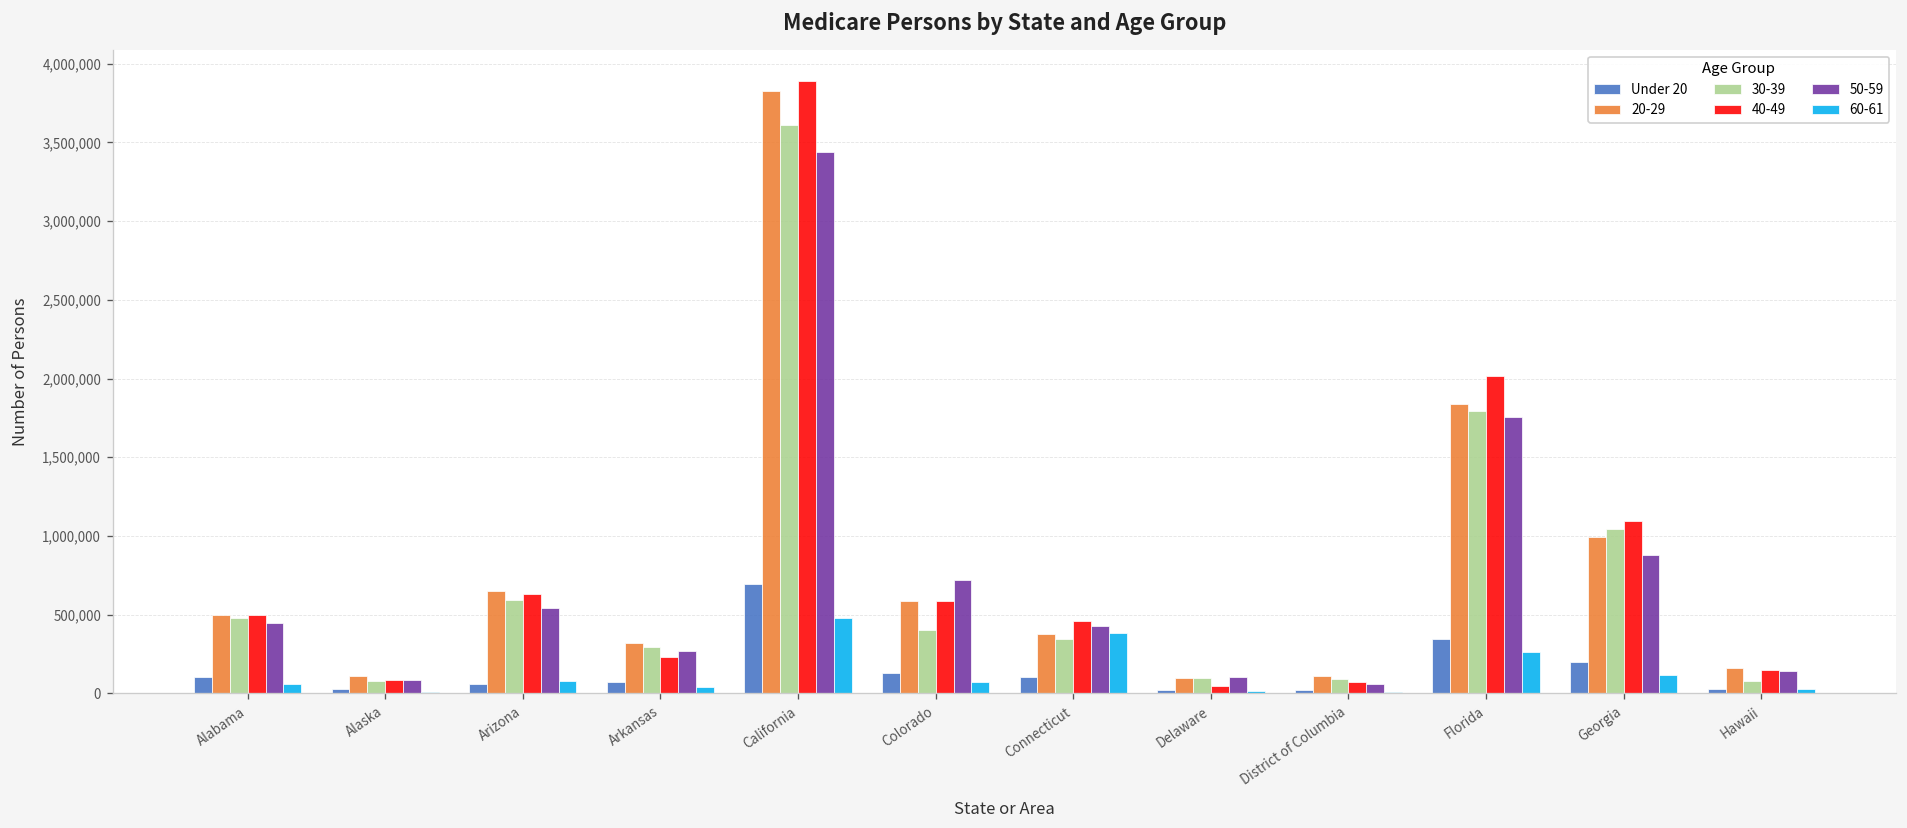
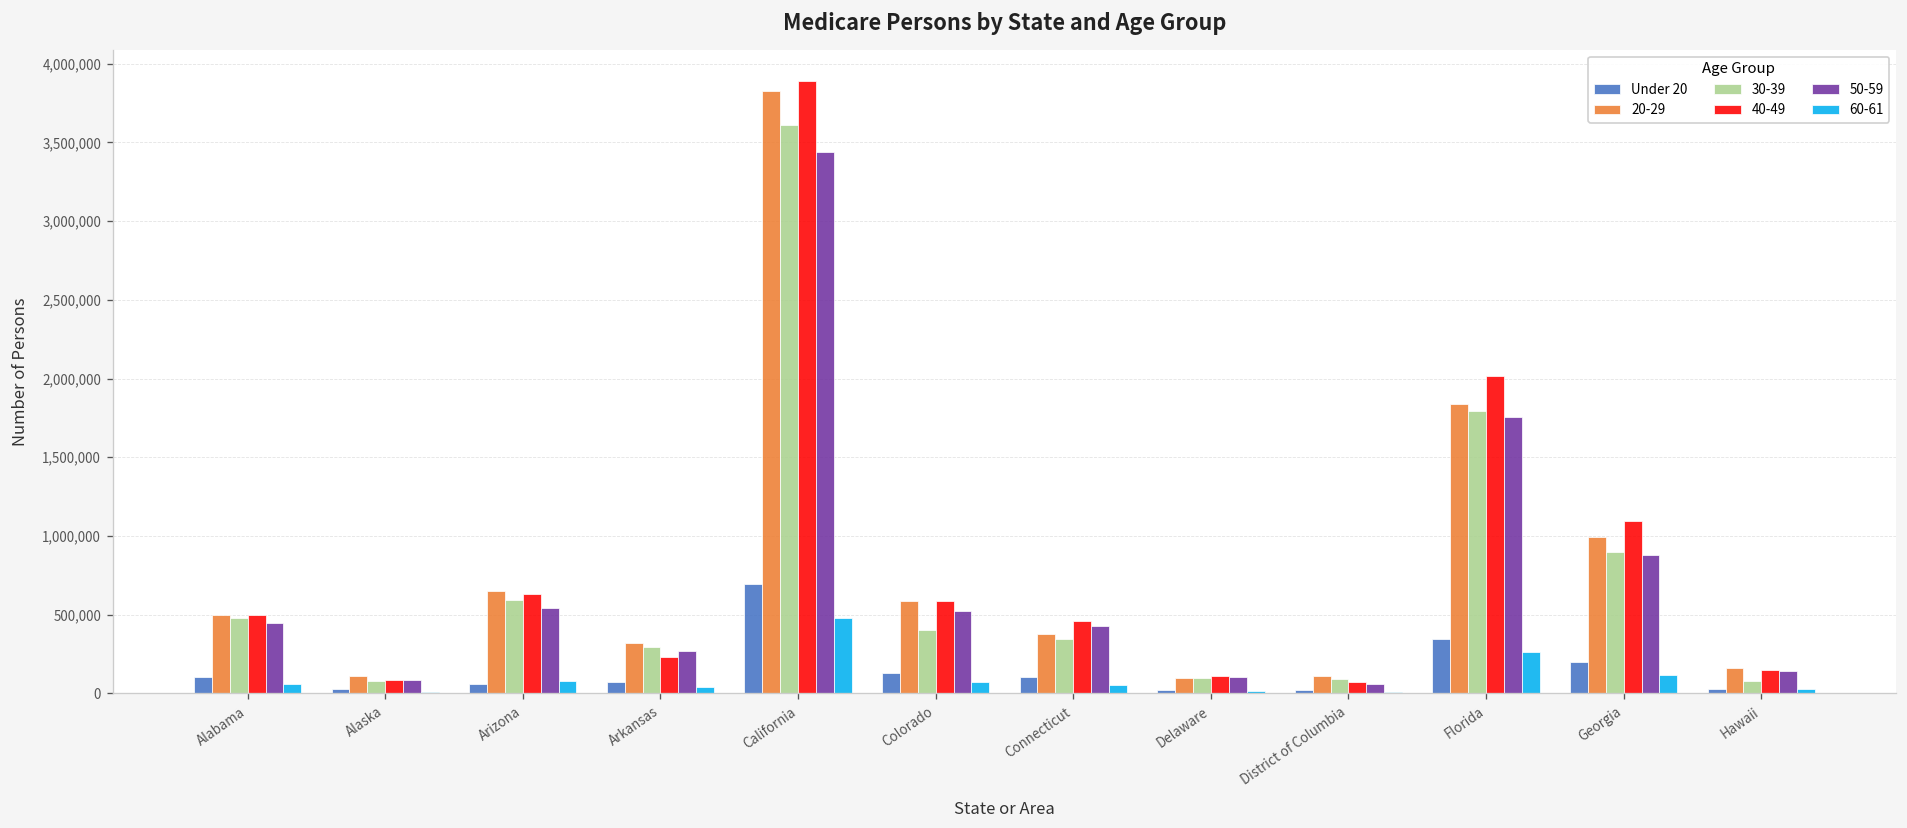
  {
    "Under 20": {
      "Alabama": "110,000",
      "Alaska": "30,000",
      "Arizona": "60,000",
      "Arkansas": "70,000",
      "California": "690,000",
      "Colorado": "130,000",
      "Connecticut": "110,000",
      "Delaware": "20,000",
      "District of Columbia": "20,000",
      "Florida": "350,000",
      "Georgia": "200,000",
      "Hawaii": "30,000"
    },
    "20-29": {
      "Alabama": "500,000",
      "Alaska": "110,000",
      "Arizona": "650,000",
      "Arkansas": "320,000",
      "California": "3,830,000",
      "Colorado": "580,000",
      "Connecticut": "380,000",
      "Delaware": "100,000",
      "District of Columbia": "110,000",
      "Florida": "1,840,000",
      "Georgia": "990,000",
      "Hawaii": "160,000"
    },
    "30-39": {
      "Alabama": "480,000",
      "Alaska": "80,000",
      "Arizona": "590,000",
      "Arkansas": "300,000",
      "California": "3,610,000",
      "Colorado": "410,000",
      "Connecticut": "340,000",
      "Delaware": "100,000",
      "District of Columbia": "90,000",
      "Florida": "1,790,000",
-     "Georgia": "1,040,000",
+     "Georgia": "900,000",
      "Hawaii": "80,000"
    },
    "40-49": {
      "Alabama": "500,000",
      "Alaska": "90,000",
      "Arizona": "630,000",
      "Arkansas": "230,000",
      "California": "3,890,000",
      "Colorado": "590,000",
      "Connecticut": "460,000",
-     "Delaware": "50,000",
+     "Delaware": "110,000",
      "District of Columbia": "70,000",
      "Florida": "2,020,000",
      "Georgia": "1,100,000",
      "Hawaii": "150,000"
    },
    "50-59": {
      "Alabama": "440,000",
      "Alaska": "80,000",
      "Arizona": "540,000",
      "Arkansas": "270,000",
      "California": "3,440,000",
-     "Colorado": "720,000",
+     "Colorado": "520,000",
      "Connecticut": "430,000",
      "Delaware": "100,000",
      "District of Columbia": "60,000",
      "Florida": "1,760,000",
      "Georgia": "880,000",
      "Hawaii": "140,000"
    },
    "60-61": {
      "Alabama": "60,000",
      "Arizona": "80,000",
      "Arkansas": "40,000",
      "California": "480,000",
      "Colorado": "70,000",
-     "Connecticut": "380,000",
+     "Connecticut": "60,000",
      "Florida": "260,000",
      "Georgia": "120,000",
      "Hawaii": "30,000"
    }
  }
